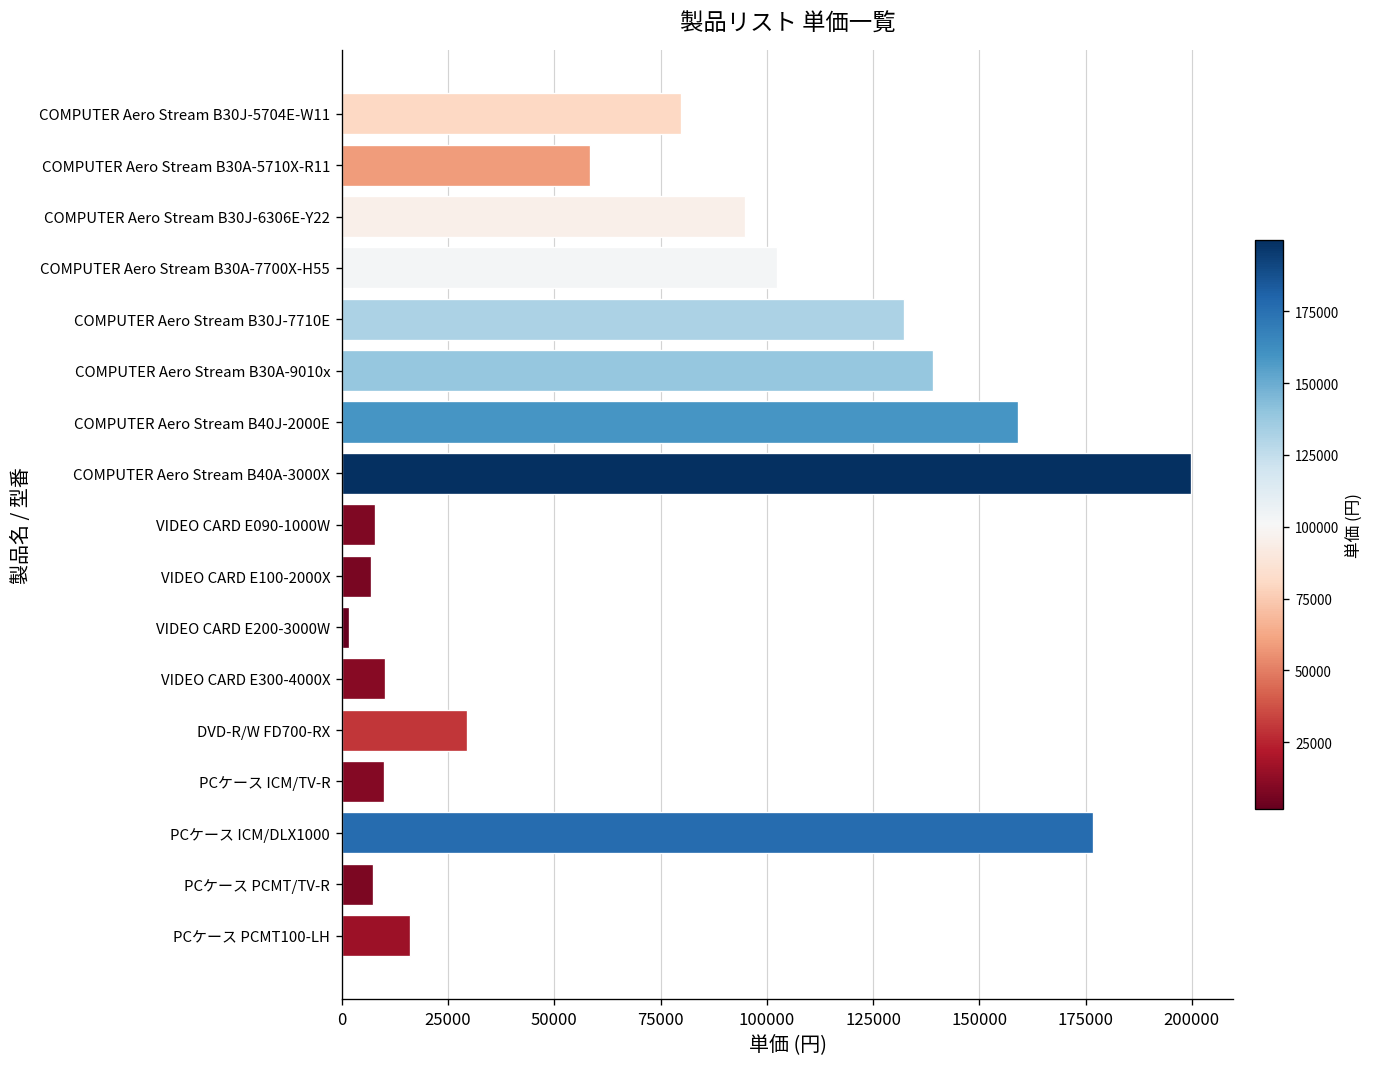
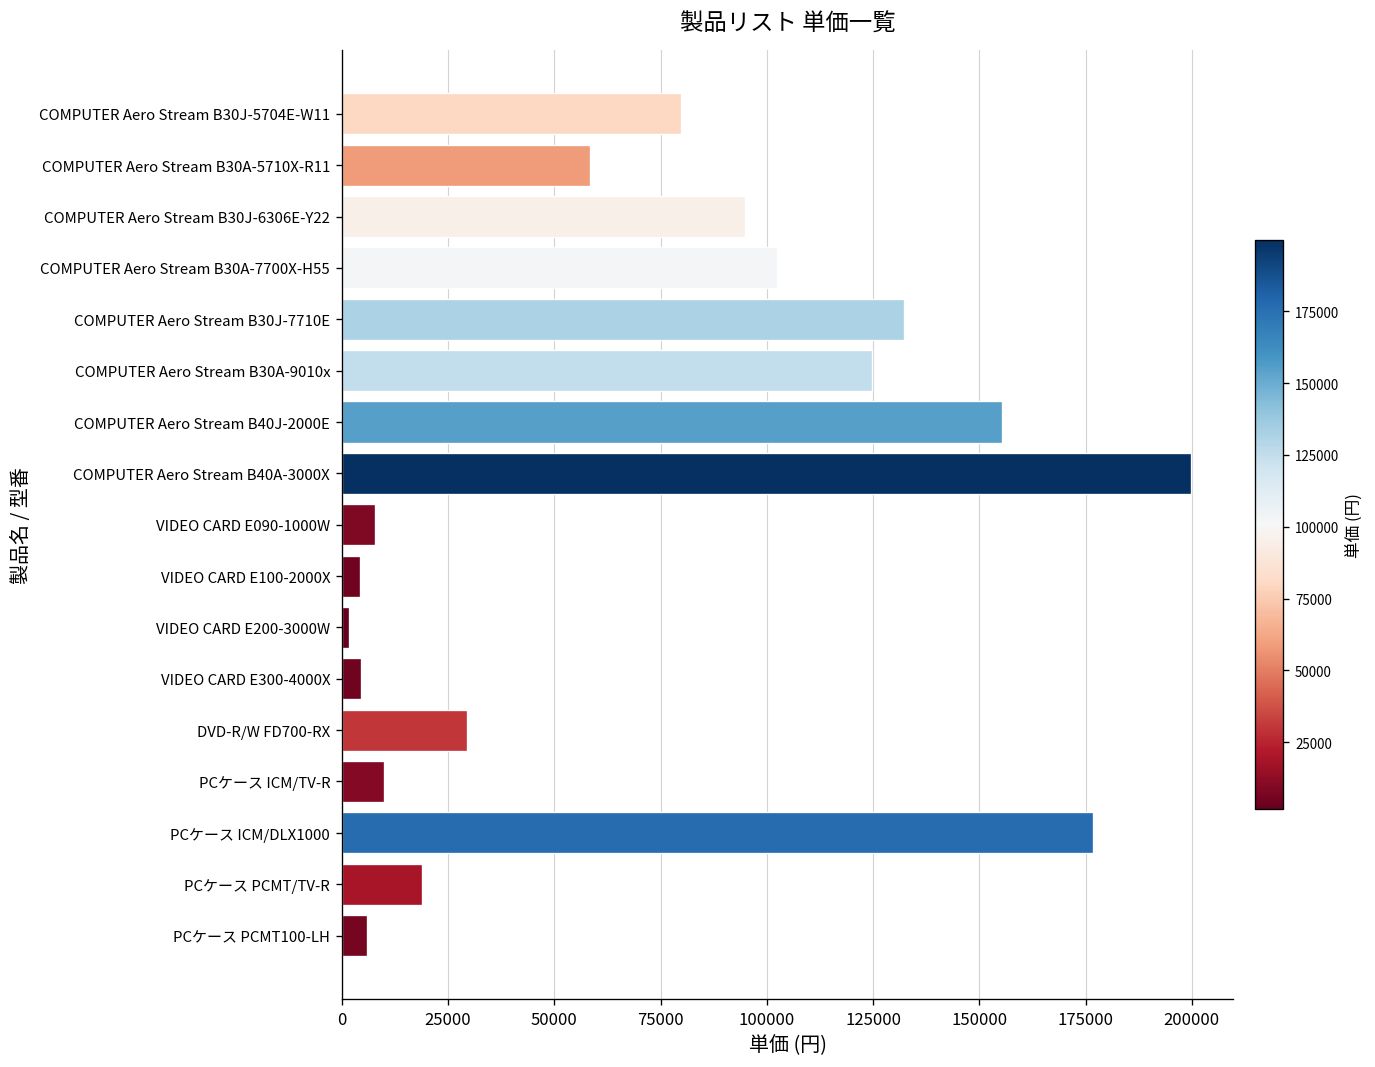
  {
    "COMPUTER Aero Stream B30J-5704E-W11": 80000,
    "COMPUTER Aero Stream B30A-5710X-R11": 58000,
    "COMPUTER Aero Stream B30J-6306E-Y22": 95000,
    "COMPUTER Aero Stream B30A-7700X-H55": 102000,
    "COMPUTER Aero Stream B30J-7710E": 132000,
-   "COMPUTER Aero Stream B30A-9010x": 139000,
-   "COMPUTER Aero Stream B40J-2000E": 159000,
+   "COMPUTER Aero Stream B30A-9010x": 125000,
+   "COMPUTER Aero Stream B40J-2000E": 155000,
    "COMPUTER Aero Stream B40A-3000X": 200000,
    "VIDEO CARD E090-1000W": 8000,
-   "VIDEO CARD E100-2000X": 7000,
+   "VIDEO CARD E100-2000X": 4000,
    "VIDEO CARD E200-3000W": 2000,
-   "VIDEO CARD E300-4000X": 10000,
+   "VIDEO CARD E300-4000X": 5000,
    "DVD-R/W FD700-RX": 30000,
    "PCケース ICM/TV-R": 10000,
    "PCケース ICM/DLX1000": 177000,
-   "PCケース PCMT/TV-R": 7000,
-   "PCケース PCMT100-LH": 16000
+   "PCケース PCMT/TV-R": 19000,
+   "PCケース PCMT100-LH": 6000
  }
